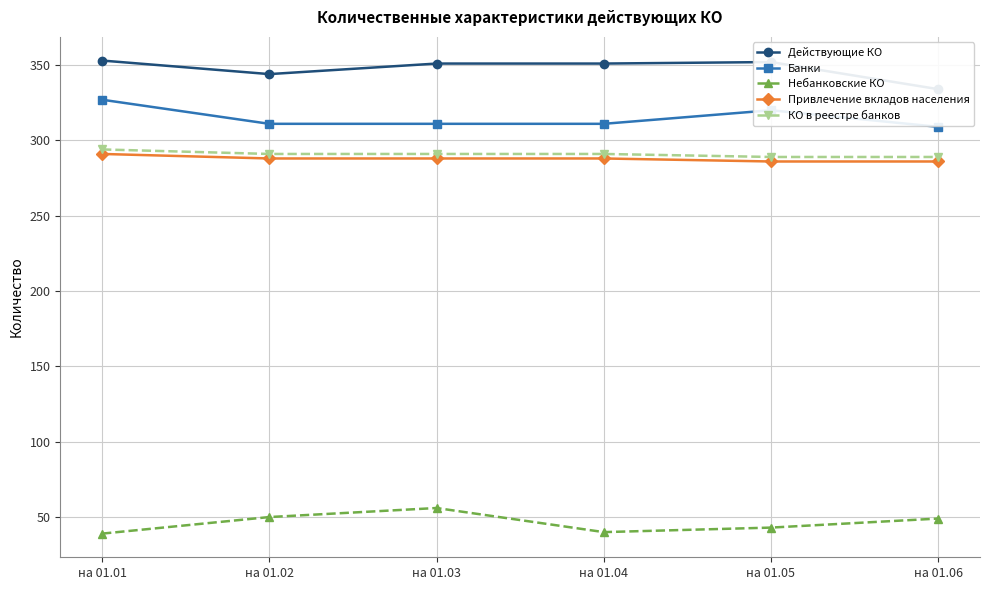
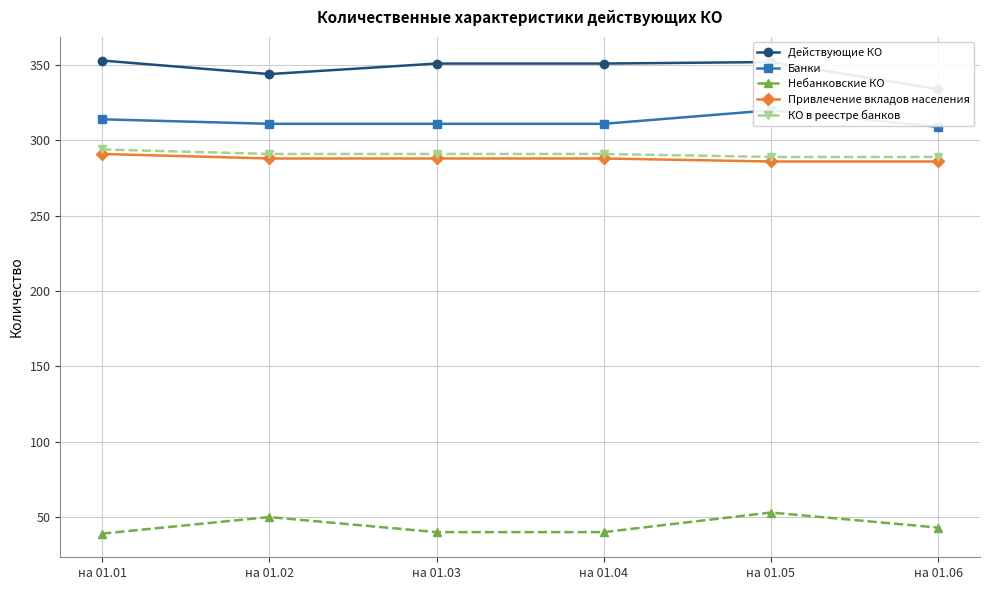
  {
    "Действующие КО": {
      "на 01.01": 353,
      "на 01.02": 344,
      "на 01.03": 351,
      "на 01.04": 351
    },
    "Банки": {
-     "на 01.01": 327,
+     "на 01.01": 314,
      "на 01.02": 311,
      "на 01.03": 311,
      "на 01.04": 311,
      "на 01.06": 309
    },
    "Небанковские КО": {
      "на 01.01": 39,
      "на 01.02": 50,
-     "на 01.03": 56,
+     "на 01.03": 40,
      "на 01.04": 40,
-     "на 01.05": 43,
-     "на 01.06": 49
+     "на 01.05": 53,
+     "на 01.06": 43
    },
    "Привлечение вкладов населения": {
      "на 01.01": 291,
      "на 01.02": 288,
      "на 01.03": 288,
      "на 01.04": 288,
      "на 01.05": 286,
      "на 01.06": 286
    },
    "КО в реестре банков": {
      "на 01.01": 294,
      "на 01.02": 291,
      "на 01.03": 291,
      "на 01.04": 291,
      "на 01.05": 289,
      "на 01.06": 289
    }
  }
